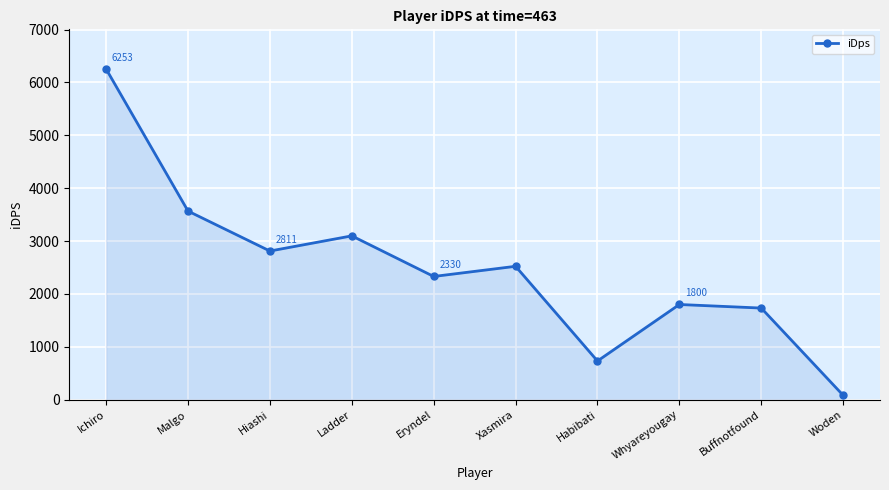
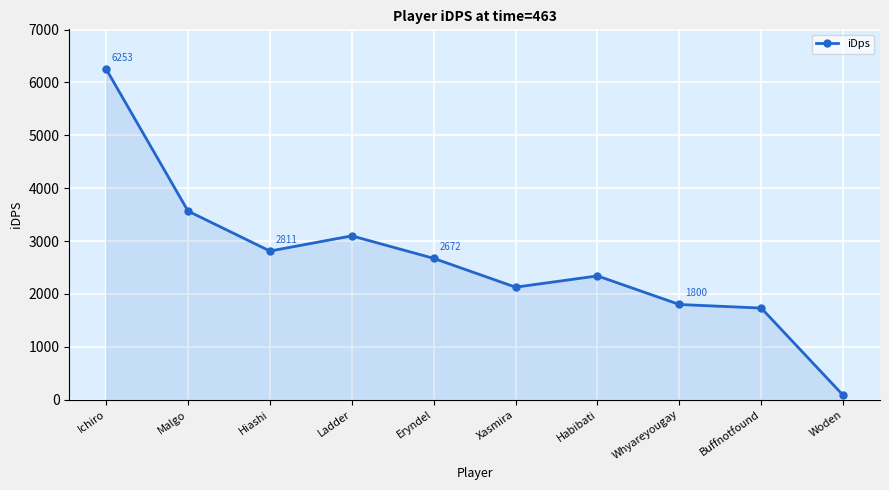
  {
    "Ichiro": 6253,
    "Hiashi": 2811,
-   "Eryndel": 2330,
-   "Xasmira": 2500,
-   "Habibati": 700,
+   "Eryndel": 2672,
+   "Xasmira": 2100,
+   "Habibati": 2300,
    "Whyareyougay": 1800
  }
